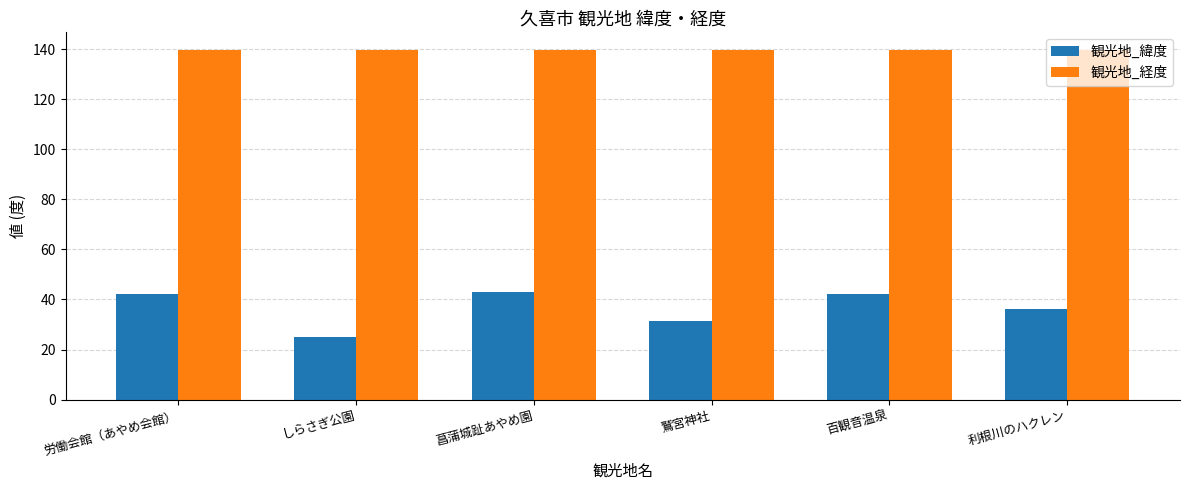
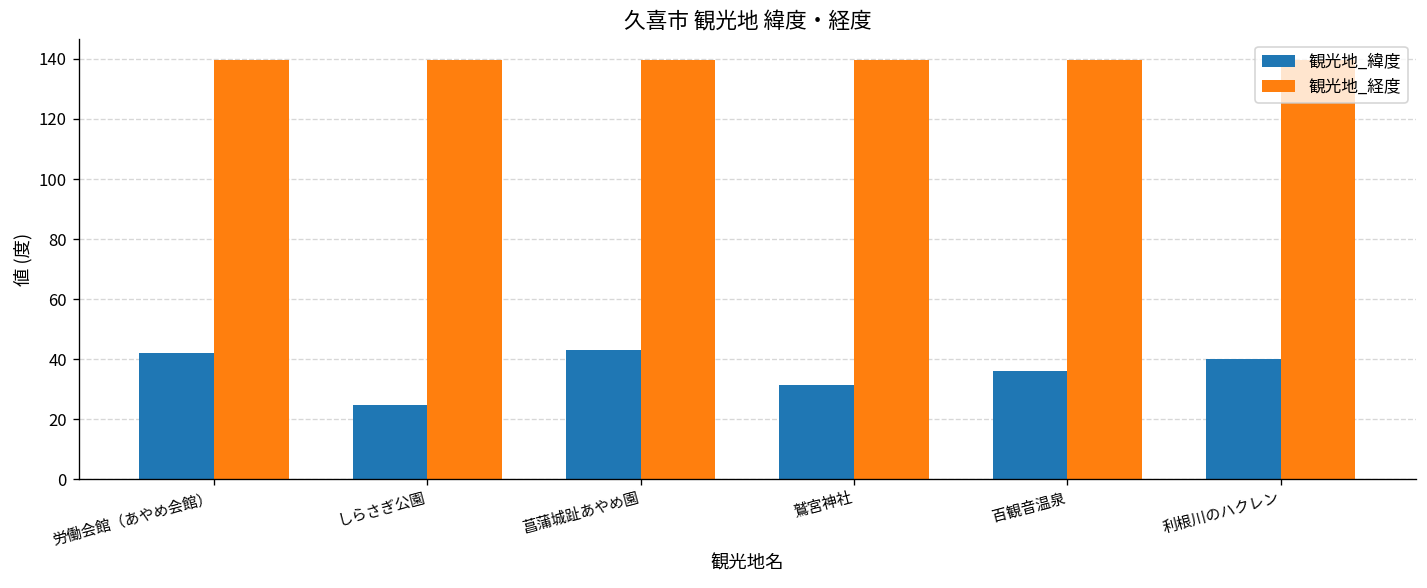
  {
    "観光地_緯度": {
      "労働会館（あやめ会館）": 42,
      "しらさぎ公園": 25,
      "菖蒲城趾あやめ園": 43,
      "鷲宮神社": 32,
-     "百観音温泉": 42,
-     "利根川のハクレン": 36
+     "百観音温泉": 36,
+     "利根川のハクレン": 40
    },
    "観光地_経度": {
      "労働会館（あやめ会館）": 140,
      "しらさぎ公園": 140,
      "菖蒲城趾あやめ園": 140,
      "鷲宮神社": 140,
      "百観音温泉": 140
    }
  }
